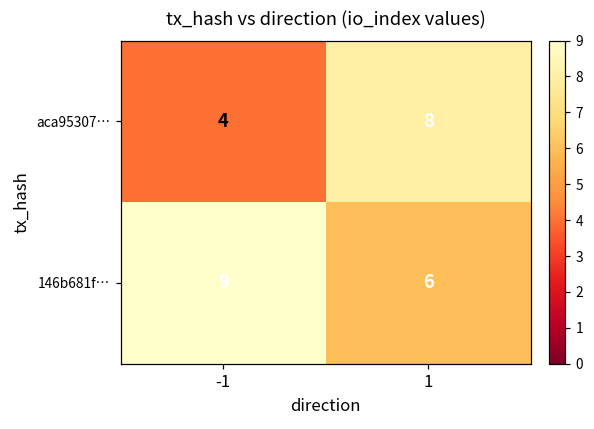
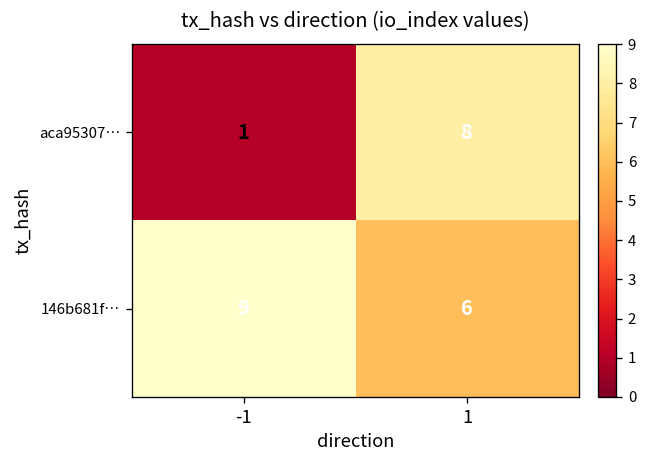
  {
    "aca95307…": {
-     "-1": 4,
+     "-1": 1,
      "1": 8
    },
    "146b681f…": {
      "-1": 9,
      "1": 6
    }
  }
